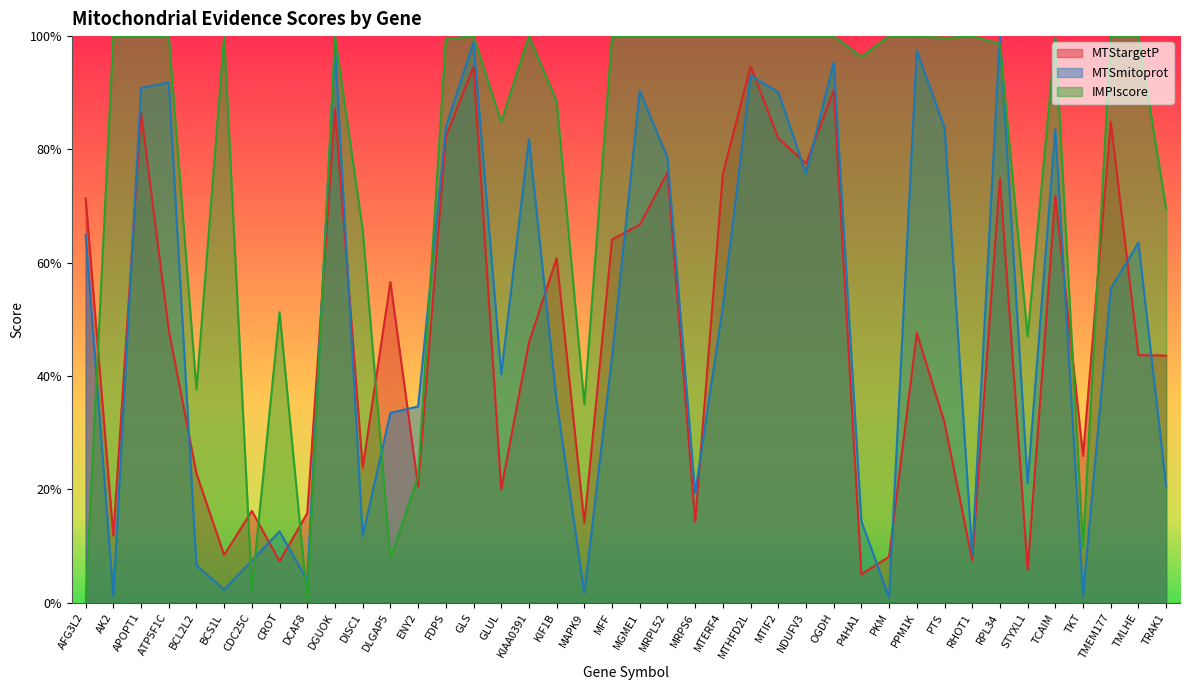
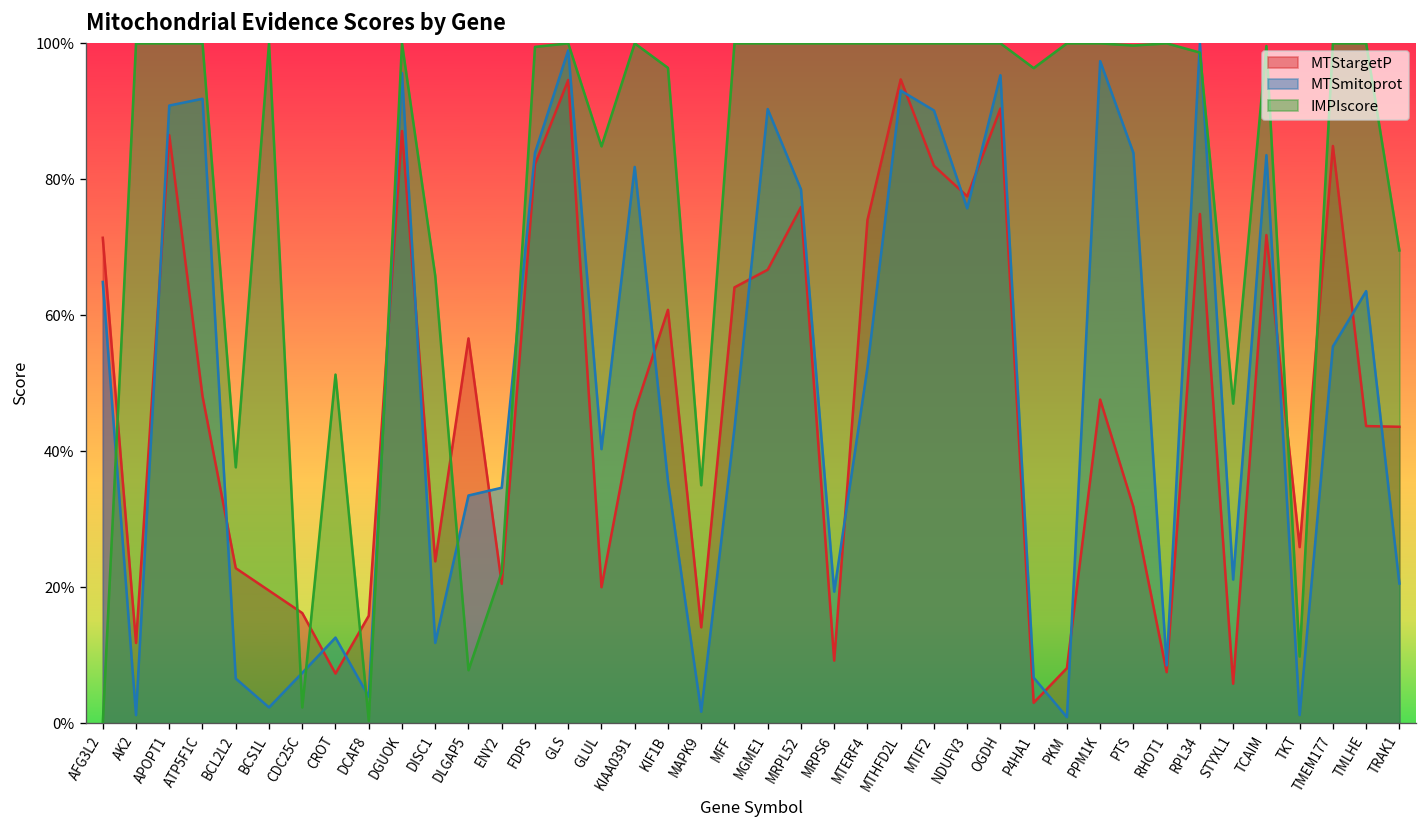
  {
    "MTStargetP": {
      "AFG3L2": "71%",
      "AK2": "12%",
      "APOPT1": "87%",
      "ATP5F1C": "48%",
      "BCL2L2": "23%",
-     "BCS1L": "8%",
+     "BCS1L": "20%",
      "CDC25C": "16%",
      "CROT": "7%",
      "DCAF8": "16%",
      "DGUOK": "87%",
      "DISC1": "24%",
      "DLGAP5": "57%",
      "ENY2": "21%",
      "FDPS": "82%",
      "GLS": "95%",
      "GLUL": "20%",
      "KIAA0391": "46%",
      "KIF1B": "61%",
      "MAPK9": "14%",
      "MFF": "64%",
      "MGME1": "67%",
      "MRPL52": "76%",
-     "MRPS6": "14%",
-     "MTERF4": "76%",
+     "MRPS6": "9%",
+     "MTERF4": "74%",
      "MTHFD2L": "95%",
      "MTIF2": "82%",
      "NDUFV3": "78%",
      "OGDH": "90%",
-     "P4HA1": "5%",
+     "P4HA1": "3%",
      "PKM": "8%",
      "PPM1K": "48%",
      "PTS": "32%",
      "RHOT1": "8%",
      "RPL34": "75%",
      "STYXL1": "6%",
      "TCAIM": "72%",
      "TKT": "26%",
      "TMEM177": "85%",
      "TMLHE": "44%",
      "TRAK1": "44%"
    },
    "MTSmitoprot": {
      "AFG3L2": "65%",
      "AK2": "1%",
      "APOPT1": "91%",
      "ATP5F1C": "92%",
      "BCL2L2": "7%",
      "BCS1L": "2%",
      "CDC25C": "7%",
      "CROT": "13%",
      "DCAF8": "4%",
-     "DGUOK": "98%",
+     "DGUOK": "96%",
      "DISC1": "12%",
      "DLGAP5": "33%",
      "ENY2": "35%",
      "FDPS": "84%",
      "GLS": "99%",
      "GLUL": "40%",
      "KIAA0391": "82%",
      "KIF1B": "36%",
      "MAPK9": "2%",
      "MFF": "43%",
      "MGME1": "90%",
      "MRPL52": "79%",
      "MRPS6": "19%",
      "MTERF4": "52%",
      "MTHFD2L": "93%",
      "MTIF2": "90%",
      "NDUFV3": "76%",
      "OGDH": "95%",
-     "P4HA1": "14%",
+     "P4HA1": "7%",
      "PKM": "1%",
      "PPM1K": "97%",
      "PTS": "84%",
      "RHOT1": "8%",
      "RPL34": "100%",
      "STYXL1": "21%",
      "TCAIM": "84%",
      "TKT": "1%",
      "TMEM177": "55%",
      "TMLHE": "64%",
      "TRAK1": "21%"
    },
    "IMPIscore": {
      "AFG3L2": "0%",
      "AK2": "100%",
      "APOPT1": "100%",
      "ATP5F1C": "100%",
      "BCL2L2": "38%",
      "BCS1L": "100%",
      "CDC25C": "2%",
      "CROT": "51%",
      "DCAF8": "0%",
      "DGUOK": "100%",
      "DISC1": "66%",
      "DLGAP5": "8%",
      "ENY2": "22%",
      "FDPS": "99%",
      "GLS": "100%",
      "GLUL": "85%",
      "KIAA0391": "100%",
-     "KIF1B": "89%",
+     "KIF1B": "96%",
      "MAPK9": "35%",
      "MFF": "100%",
      "MGME1": "100%",
      "MRPL52": "100%",
      "MRPS6": "100%",
      "MTERF4": "100%",
      "MTHFD2L": "100%",
      "MTIF2": "100%",
      "NDUFV3": "100%",
      "OGDH": "100%",
      "P4HA1": "96%",
      "PKM": "100%",
      "PPM1K": "100%",
      "PTS": "100%",
      "RHOT1": "100%",
      "RPL34": "99%",
      "STYXL1": "47%",
      "TCAIM": "100%",
      "TKT": "10%",
      "TMEM177": "100%",
      "TMLHE": "100%",
      "TRAK1": "70%"
    }
  }
